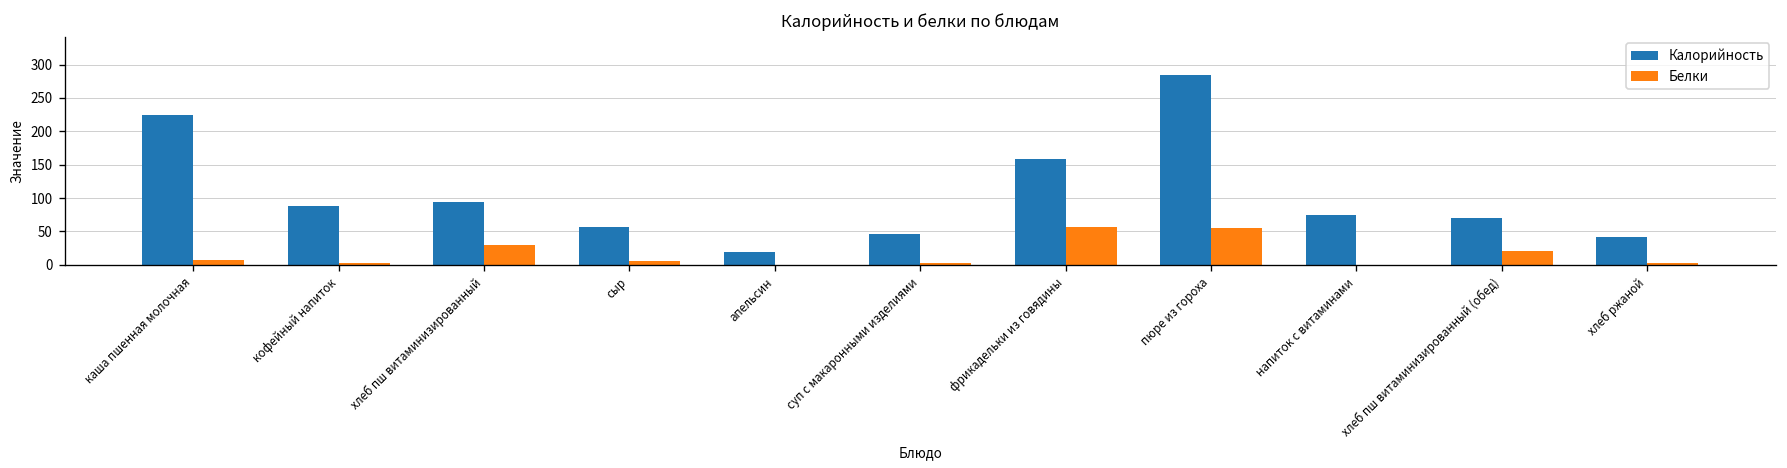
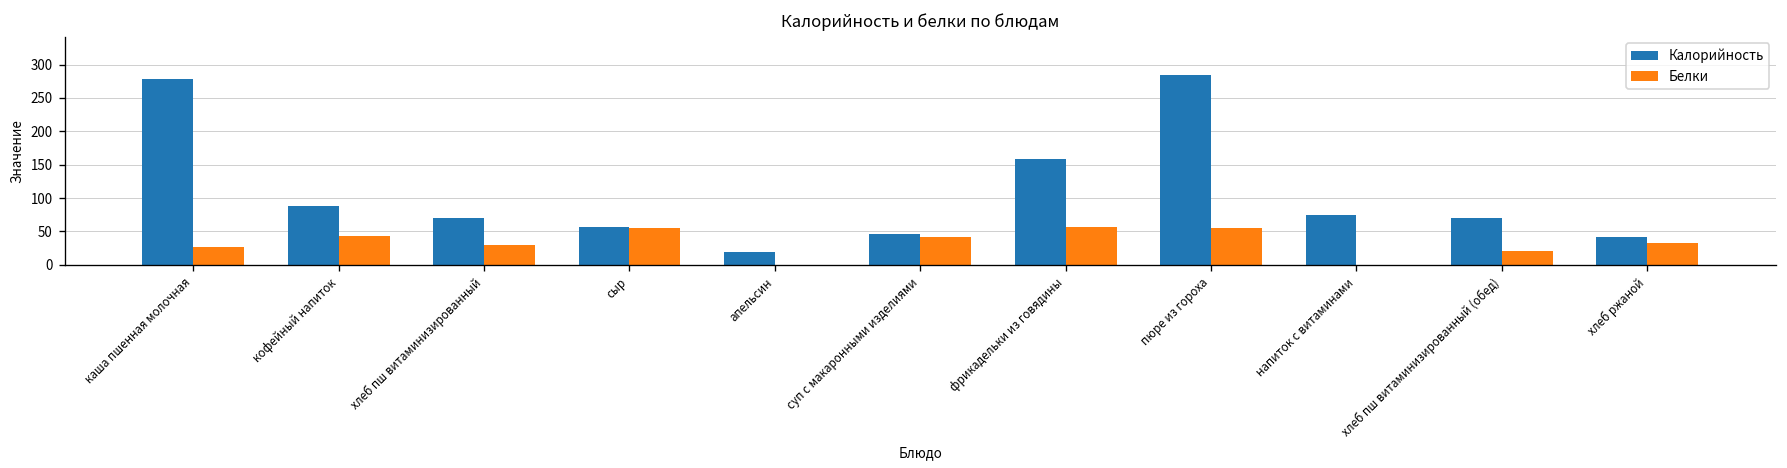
  {
    "Калорийность": {
-     "каша пшенная молочная": 220,
+     "каша пшенная молочная": 280,
      "кофейный напиток": 90,
-     "хлеб пш витаминизированный": 90,
+     "хлеб пш витаминизированный": 70,
      "сыр": 60,
      "апельсин": 20,
      "суп с макаронными изделиями": 50,
      "фрикадельки из говядины": 160,
      "пюре из гороха": 290,
      "напиток с витаминами": 70,
      "хлеб пш витаминизированный (обед)": 70,
      "хлеб ржаной": 40
    },
    "Белки": {
-     "каша пшенная молочная": 10,
-     "кофейный напиток": 0,
+     "каша пшенная молочная": 30,
+     "кофейный напиток": 40,
      "хлеб пш витаминизированный": 30,
-     "сыр": 10,
+     "сыр": 60,
      "апельсин": 0,
-     "суп с макаронными изделиями": 0,
+     "суп с макаронными изделиями": 40,
      "фрикадельки из говядины": 60,
      "пюре из гороха": 60,
      "напиток с витаминами": 0,
      "хлеб пш витаминизированный (обед)": 20,
-     "хлеб ржаной": 0
+     "хлеб ржаной": 30
    }
  }
